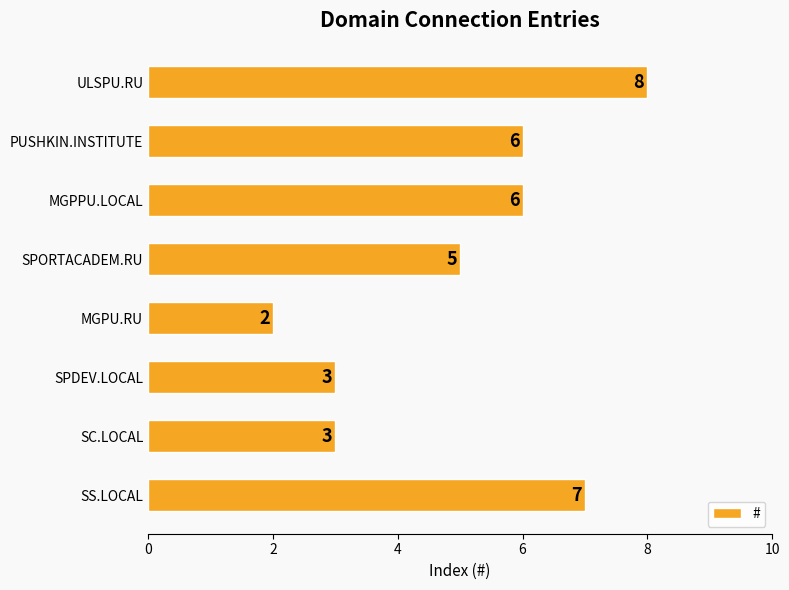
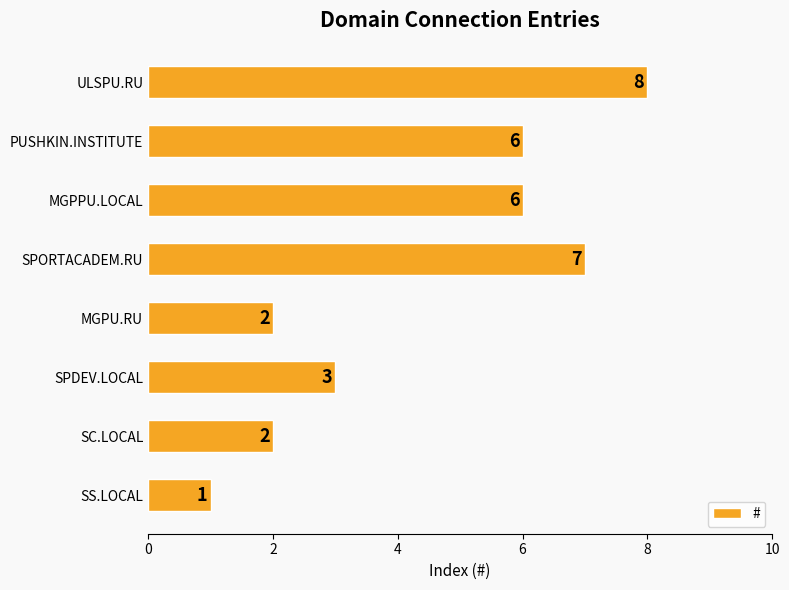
  {
    "ULSPU.RU": 8,
    "PUSHKIN.INSTITUTE": 6,
    "MGPPU.LOCAL": 6,
-   "SPORTACADEM.RU": 5,
+   "SPORTACADEM.RU": 7,
    "MGPU.RU": 2,
    "SPDEV.LOCAL": 3,
-   "SC.LOCAL": 3,
-   "SS.LOCAL": 7
+   "SC.LOCAL": 2,
+   "SS.LOCAL": 1
  }
